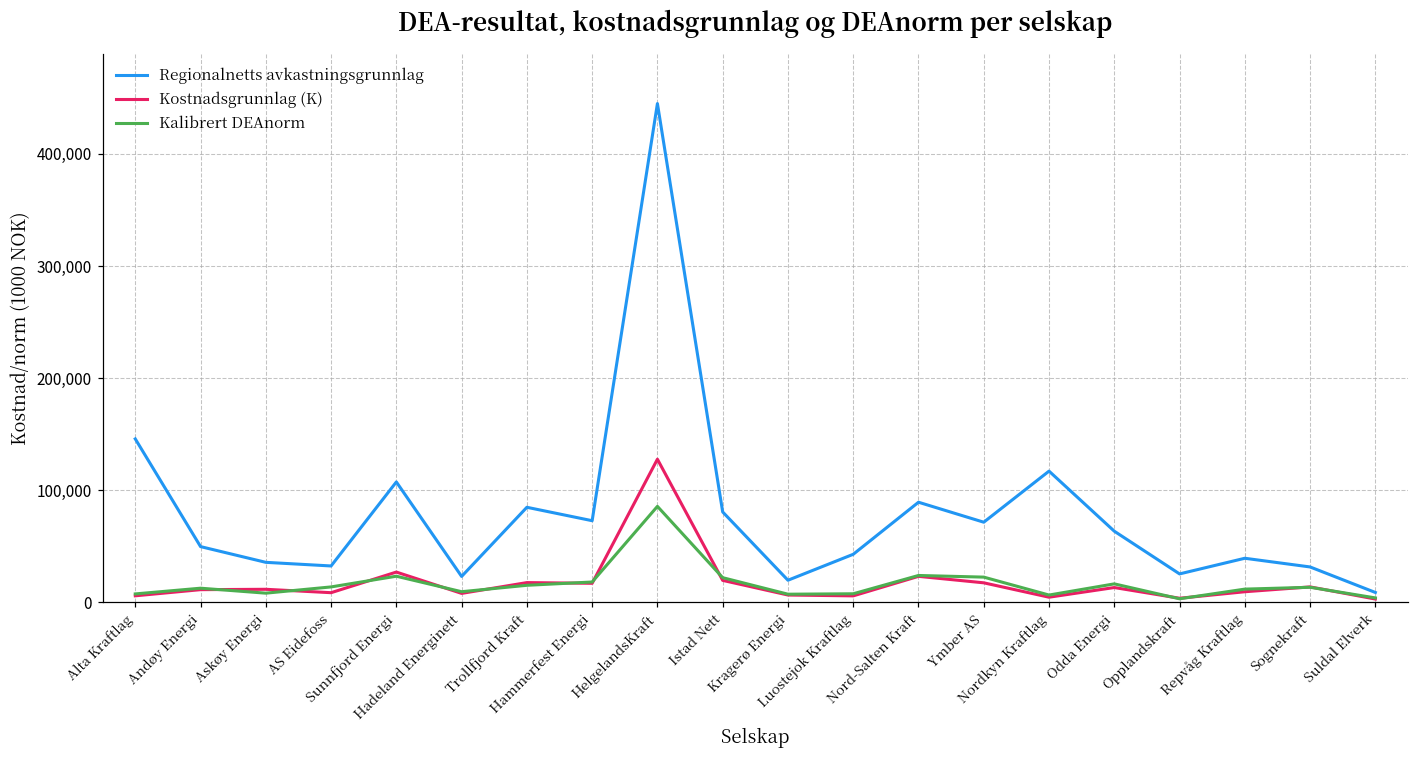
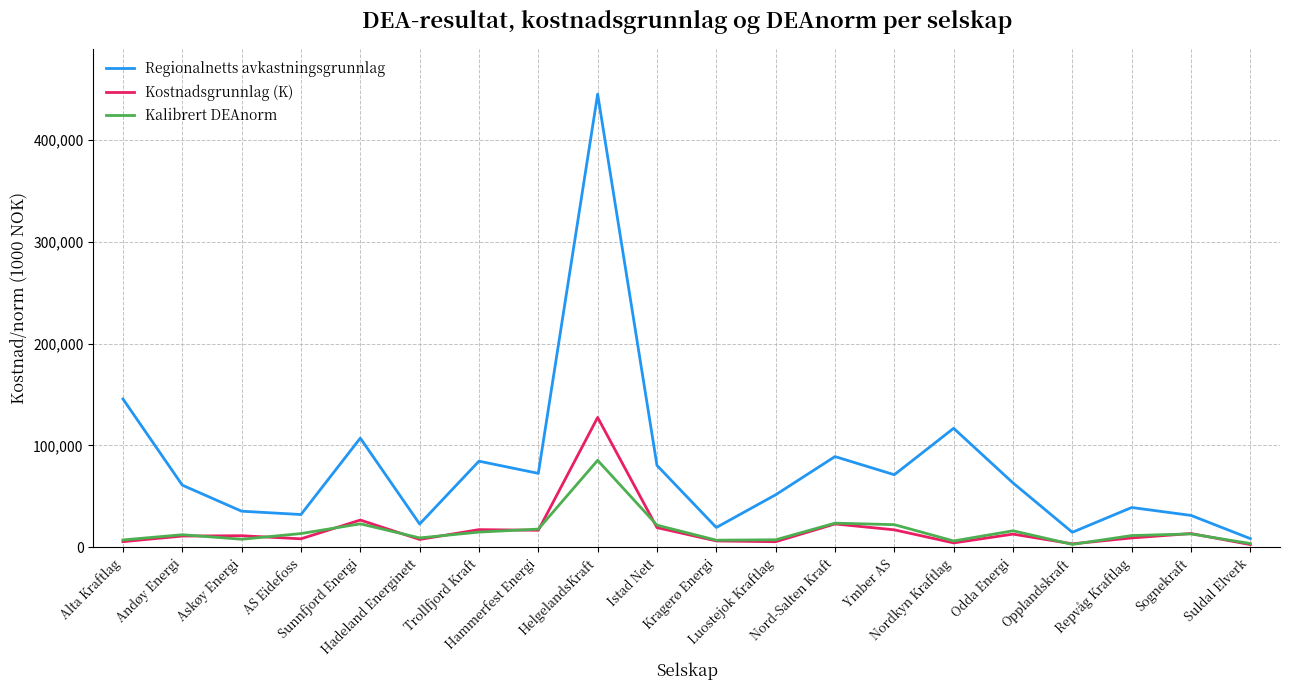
  {
    "Regionalnetts avkastningsgrunnlag": {
      "Alta Kraftlag": "146,000",
-     "Andøy Energi": "49,000",
+     "Andøy Energi": "61,000",
      "Askøy Energi": "35,000",
      "AS Eidefoss": "32,000",
      "Sunnfjord Energi": "107,000",
      "Hadeland Energinett": "23,000",
      "Trollfjord Kraft": "85,000",
      "Hammerfest Energi": "73,000",
      "HelgelandsKraft": "445,000",
      "Istad Nett": "80,000",
      "Kragerø Energi": "19,000",
-     "Luostejok Kraftlag": "43,000",
+     "Luostejok Kraftlag": "52,000",
      "Nord-Salten Kraft": "89,000",
      "Ymber AS": "71,000",
      "Nordkyn Kraftlag": "117,000",
      "Odda Energi": "63,000",
-     "Opplandskraft": "25,000",
+     "Opplandskraft": "15,000",
      "Repvåg Kraftlag": "39,000",
      "Sognekraft": "31,000",
      "Suldal Elverk": "9,000"
    },
    "Kostnadsgrunnlag (K)": {
      "Askøy Energi": "11,000",
      "AS Eidefoss": "8,000",
      "Sunnfjord Energi": "27,000",
      "HelgelandsKraft": "128,000",
      "Ymber AS": "17,000",
      "Odda Energi": "13,000"
    },
    "Kalibrert DEAnorm": {
      "Askøy Energi": "8,000",
      "AS Eidefoss": "13,000",
      "Sunnfjord Energi": "23,000",
      "HelgelandsKraft": "85,000",
      "Ymber AS": "22,000",
      "Odda Energi": "16,000"
    }
  }
